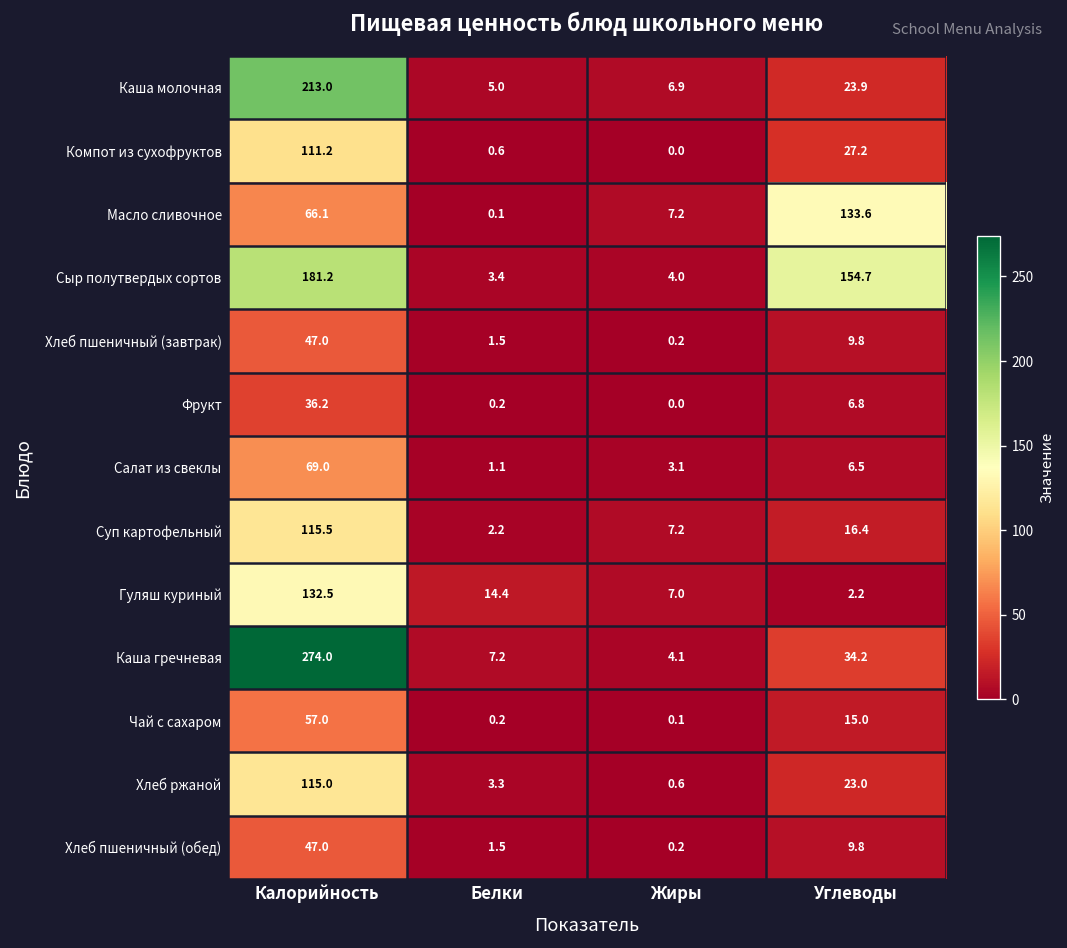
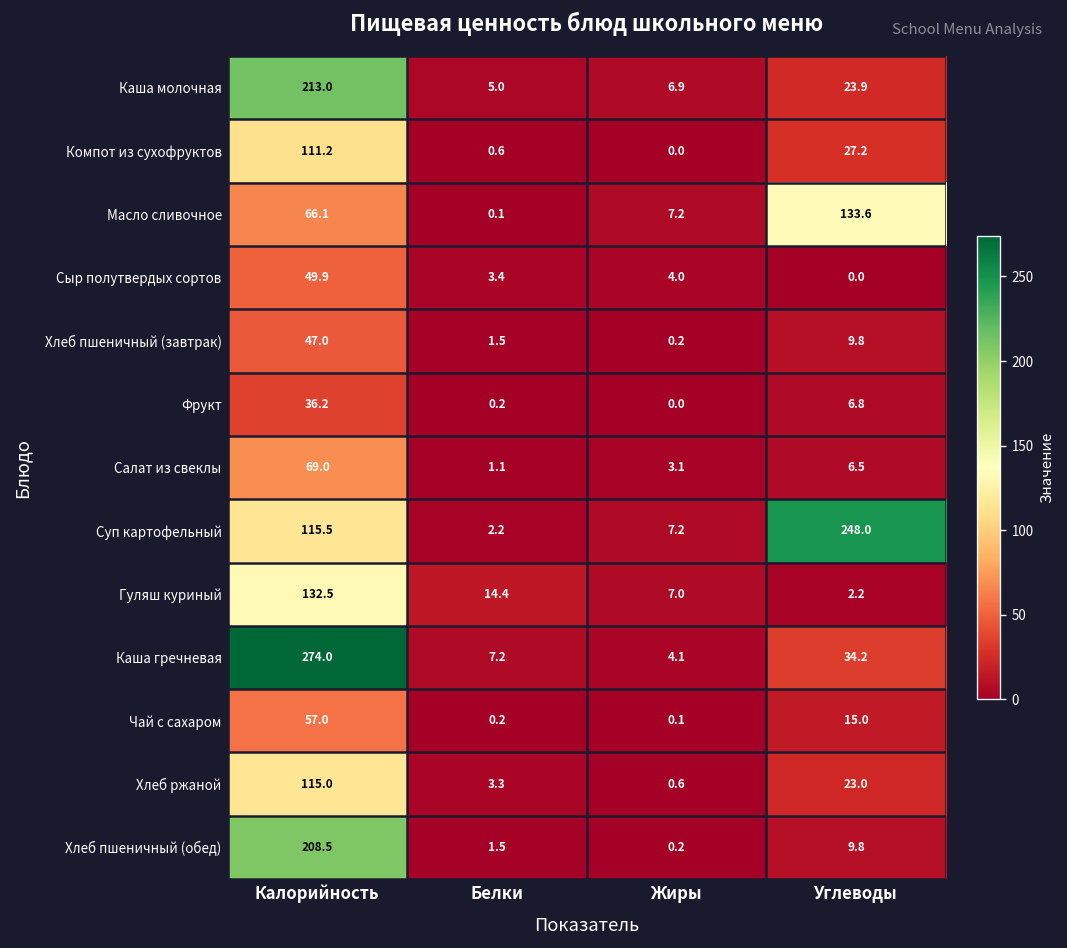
  {
    "Каша молочная": {
      "Калорийность": 213.0,
      "Белки": 5.0,
      "Жиры": 6.9,
      "Углеводы": 23.9
    },
    "Компот из сухофруктов": {
      "Калорийность": 111.2,
      "Белки": 0.6,
      "Жиры": 0.0,
      "Углеводы": 27.2
    },
    "Масло сливочное": {
      "Калорийность": 66.1,
      "Белки": 0.1,
      "Жиры": 7.2,
      "Углеводы": 133.6
    },
    "Сыр полутвердых сортов": {
-     "Калорийность": 181.2,
+     "Калорийность": 49.9,
      "Белки": 3.4,
      "Жиры": 4.0,
-     "Углеводы": 154.7
+     "Углеводы": 0.0
    },
    "Хлеб пшеничный (завтрак)": {
      "Калорийность": 47.0,
      "Белки": 1.5,
      "Жиры": 0.2,
      "Углеводы": 9.8
    },
    "Фрукт": {
      "Калорийность": 36.2,
      "Белки": 0.2,
      "Жиры": 0.0,
      "Углеводы": 6.8
    },
    "Салат из свеклы": {
      "Калорийность": 69.0,
      "Белки": 1.1,
      "Жиры": 3.1,
      "Углеводы": 6.5
    },
    "Суп картофельный": {
      "Калорийность": 115.5,
      "Белки": 2.2,
      "Жиры": 7.2,
-     "Углеводы": 16.4
+     "Углеводы": 248.0
    },
    "Гуляш куриный": {
      "Калорийность": 132.5,
      "Белки": 14.4,
      "Жиры": 7.0,
      "Углеводы": 2.2
    },
    "Каша гречневая": {
      "Калорийность": 274.0,
      "Белки": 7.2,
      "Жиры": 4.1,
      "Углеводы": 34.2
    },
    "Чай с сахаром": {
      "Калорийность": 57.0,
      "Белки": 0.2,
      "Жиры": 0.1,
      "Углеводы": 15.0
    },
    "Хлеб ржаной": {
      "Калорийность": 115.0,
      "Белки": 3.3,
      "Жиры": 0.6,
      "Углеводы": 23.0
    },
    "Хлеб пшеничный (обед)": {
-     "Калорийность": 47.0,
+     "Калорийность": 208.5,
      "Белки": 1.5,
      "Жиры": 0.2,
      "Углеводы": 9.8
    }
  }
